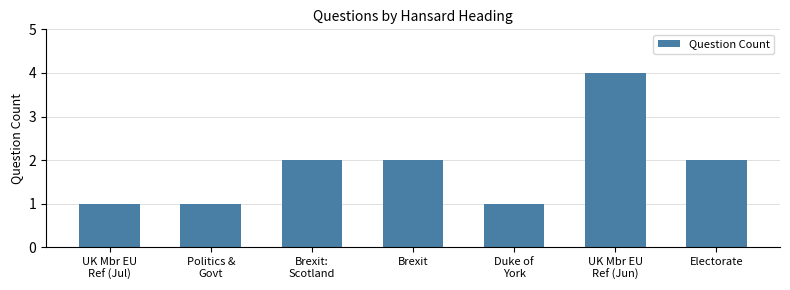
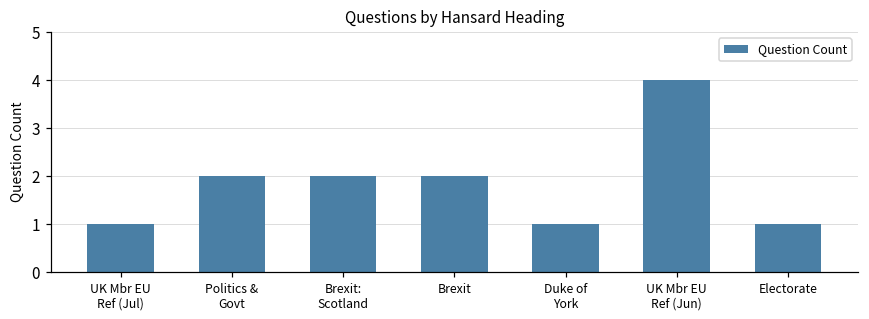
  {
    "UK Mbr EU Ref (Jul)": 1,
-   "Politics & Govt": 1,
+   "Politics & Govt": 2,
    "Brexit: Scotland": 2,
    "Brexit": 2,
    "Duke of York": 1,
    "UK Mbr EU Ref (Jun)": 4,
-   "Electorate": 2
+   "Electorate": 1
  }
